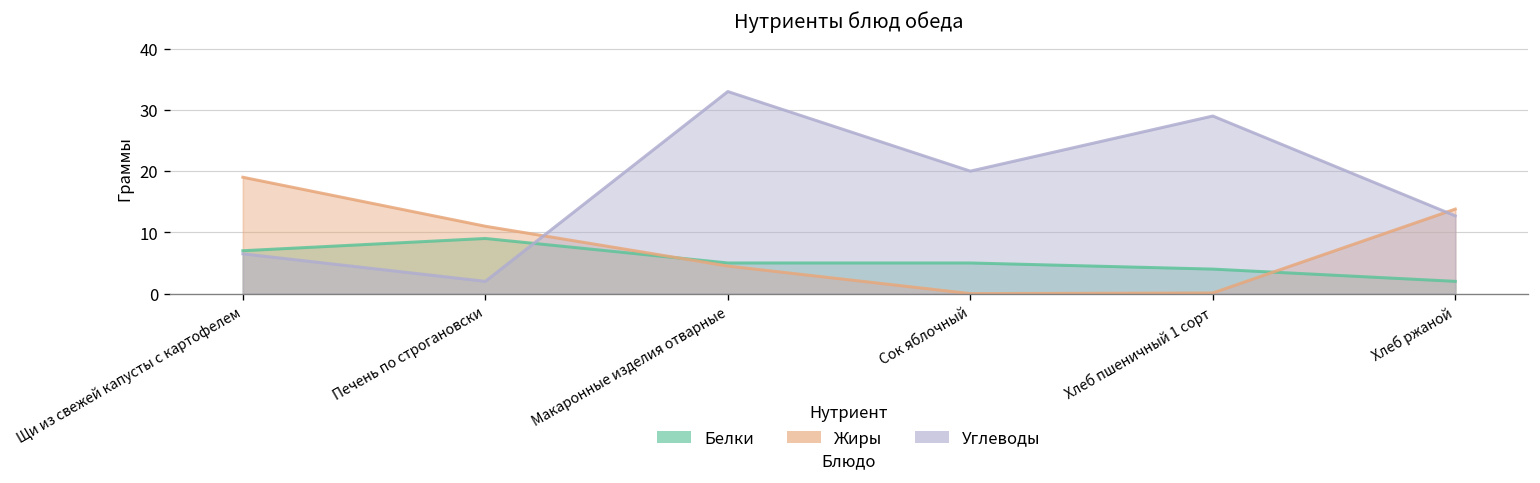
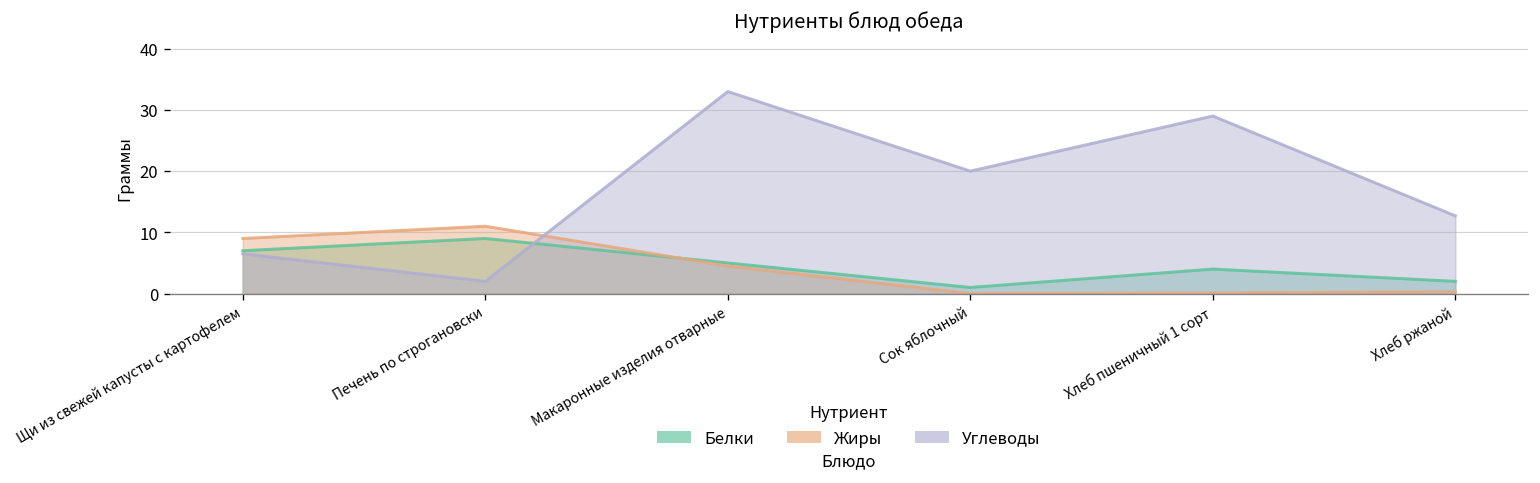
  {
    "Белки": {
      "Щи из свежей капусты с картофелем": 7,
      "Печень по строгановски": 9,
      "Макаронные изделия отварные": 5,
-     "Сок яблочный": 5,
+     "Сок яблочный": 1,
      "Хлеб пшеничный 1 сорт": 4,
      "Хлеб ржаной": 2
    },
    "Жиры": {
-     "Щи из свежей капусты с картофелем": 19,
+     "Щи из свежей капусты с картофелем": 9,
      "Печень по строгановски": 11,
      "Макаронные изделия отварные": 5,
      "Сок яблочный": 0,
      "Хлеб пшеничный 1 сорт": 0,
-     "Хлеб ржаной": 14
+     "Хлеб ржаной": 0
    },
    "Углеводы": {
      "Щи из свежей капусты с картофелем": 7,
      "Печень по строгановски": 2,
      "Макаронные изделия отварные": 33,
      "Сок яблочный": 20,
      "Хлеб пшеничный 1 сорт": 29,
      "Хлеб ржаной": 13
    }
  }
